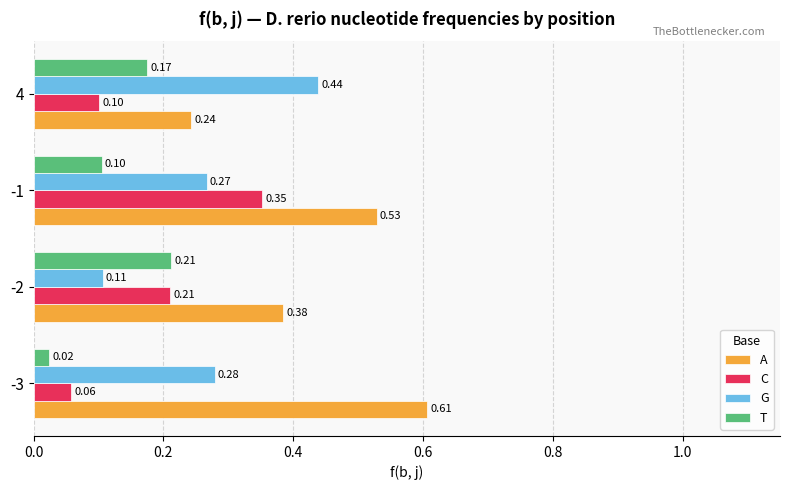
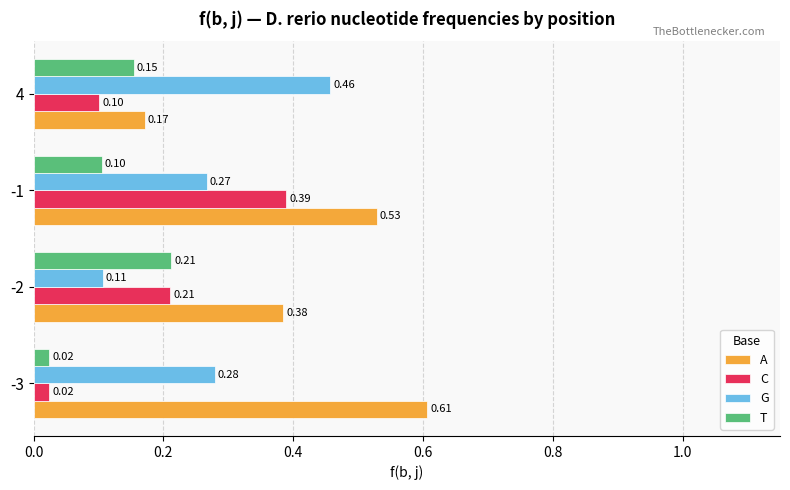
  {
    "A": {
-     "4": 0.24,
+     "4": 0.17,
      "-1": 0.53,
      "-2": 0.38,
      "-3": 0.61
    },
    "C": {
      "4": 0.10,
-     "-1": 0.35,
+     "-1": 0.39,
      "-2": 0.21,
-     "-3": 0.06
+     "-3": 0.02
    },
    "G": {
-     "4": 0.44,
+     "4": 0.46,
      "-1": 0.27,
      "-2": 0.11,
      "-3": 0.28
    },
    "T": {
-     "4": 0.17,
+     "4": 0.15,
      "-1": 0.10,
      "-2": 0.21,
      "-3": 0.02
    }
  }
